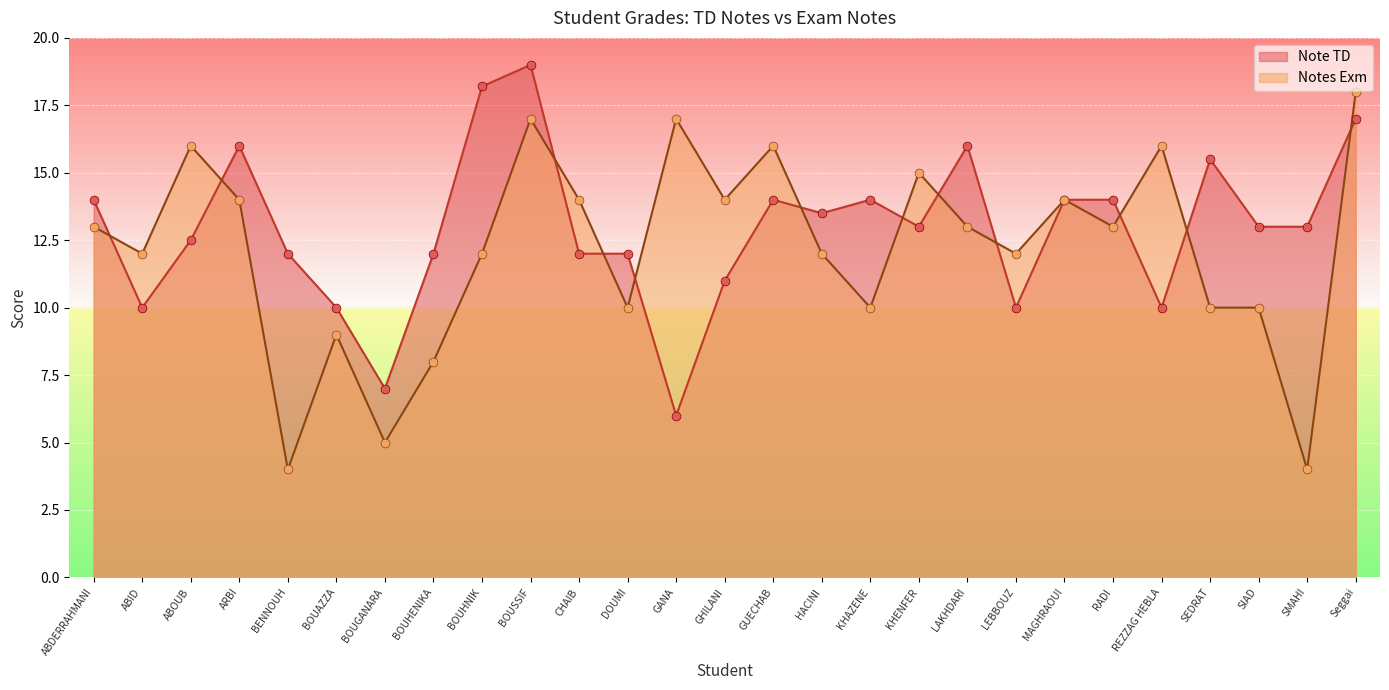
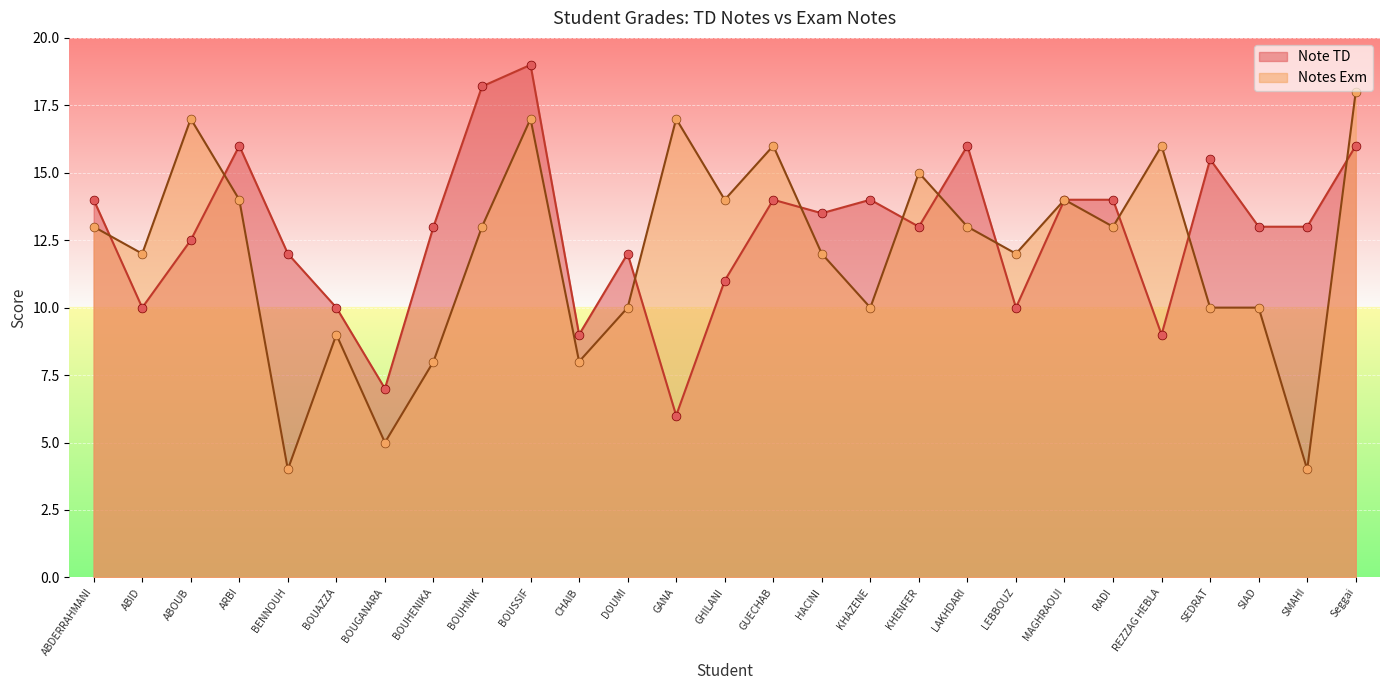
  {
    "Note TD": {
      "ABDERRAHMANI": 14,
      "ABID": 10,
      "ABOUB": 12.5,
      "ARBI": 16,
      "BENNOUH": 12,
      "BOUAZZA": 10,
      "BOUGANARA": 7,
-     "BOUHENIKA": 12,
+     "BOUHENIKA": 13,
      "BOUHNIK": 18.2,
      "BOUSSIF": 19,
-     "CHAIB": 12,
+     "CHAIB": 9,
      "DOUMI": 12,
      "GANA": 6,
      "GHILANI": 11,
      "GUECHAB": 14,
      "HACINI": 13.5,
      "KHAZENE": 14,
      "KHENFER": 13,
      "LAKHDARI": 16,
      "LEBBOUZ": 10,
      "RADI": 14,
-     "REZZAG HEBLA": 10,
+     "REZZAG HEBLA": 9,
      "SEDRAT": 15.5,
      "SIAD": 13,
      "SMAHI": 13,
-     "Seggai": 17
+     "Seggai": 16
    },
    "Notes Exm": {
      "ABDERRAHMANI": 13,
      "ABID": 12,
-     "ABOUB": 16,
+     "ABOUB": 17,
      "ARBI": 14,
      "BENNOUH": 4,
      "BOUAZZA": 9,
      "BOUGANARA": 5,
      "BOUHENIKA": 8,
-     "BOUHNIK": 12,
+     "BOUHNIK": 13,
      "BOUSSIF": 17,
-     "CHAIB": 14,
+     "CHAIB": 8,
      "DOUMI": 10,
      "GANA": 17,
      "GHILANI": 14,
      "GUECHAB": 16,
      "HACINI": 12,
      "KHAZENE": 10,
      "KHENFER": 15,
      "LAKHDARI": 13,
      "LEBBOUZ": 12,
      "RADI": 13,
      "REZZAG HEBLA": 16,
      "SEDRAT": 10,
      "SIAD": 10,
      "SMAHI": 4,
      "Seggai": 18
    }
  }
